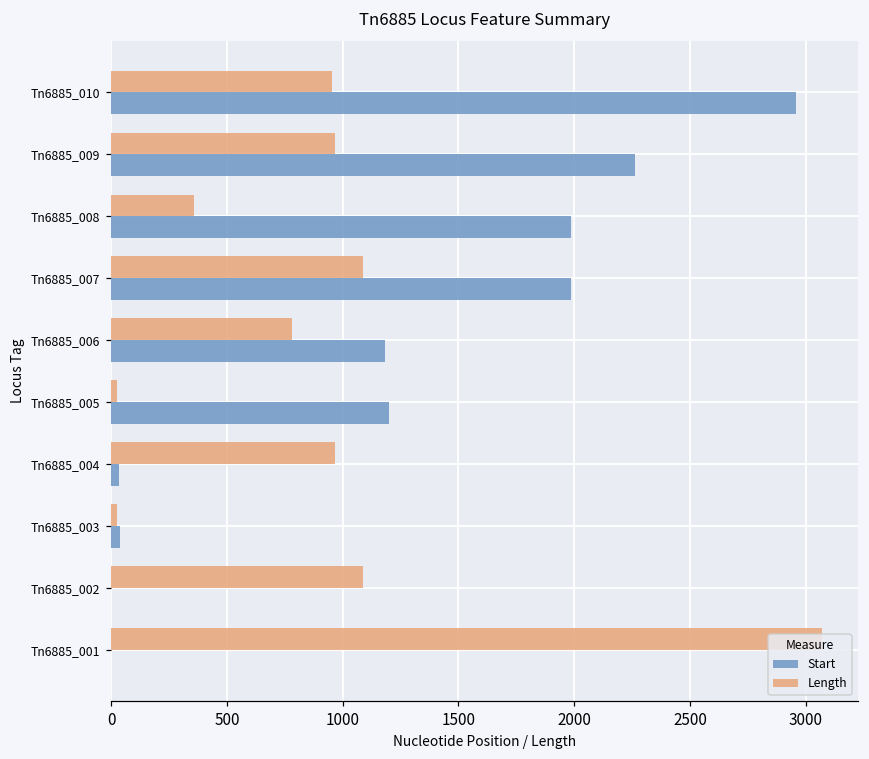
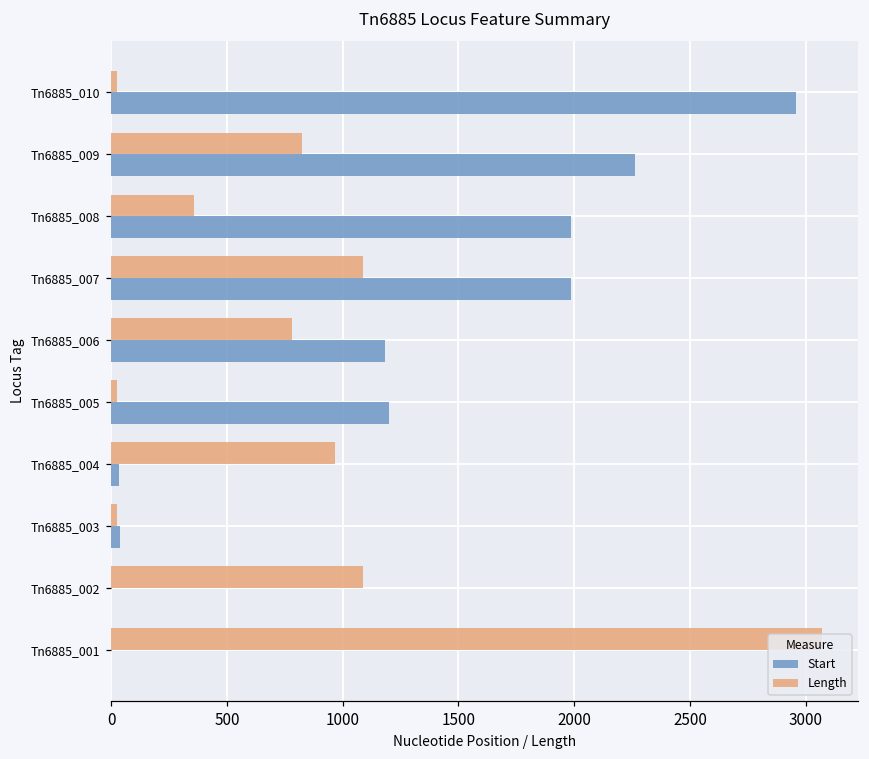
  {
    "Start": {
      "Tn6885_010": 2960,
      "Tn6885_009": 2260,
      "Tn6885_008": 1990,
      "Tn6885_007": 1990,
      "Tn6885_006": 1180,
      "Tn6885_005": 1200,
      "Tn6885_004": 30,
      "Tn6885_003": 40
    },
    "Length": {
-     "Tn6885_010": 960,
-     "Tn6885_009": 970,
+     "Tn6885_010": 30,
+     "Tn6885_009": 830,
      "Tn6885_008": 360,
      "Tn6885_007": 1090,
      "Tn6885_006": 780,
      "Tn6885_005": 30,
      "Tn6885_004": 970,
      "Tn6885_003": 30,
      "Tn6885_002": 1090,
      "Tn6885_001": 3070
    }
  }
